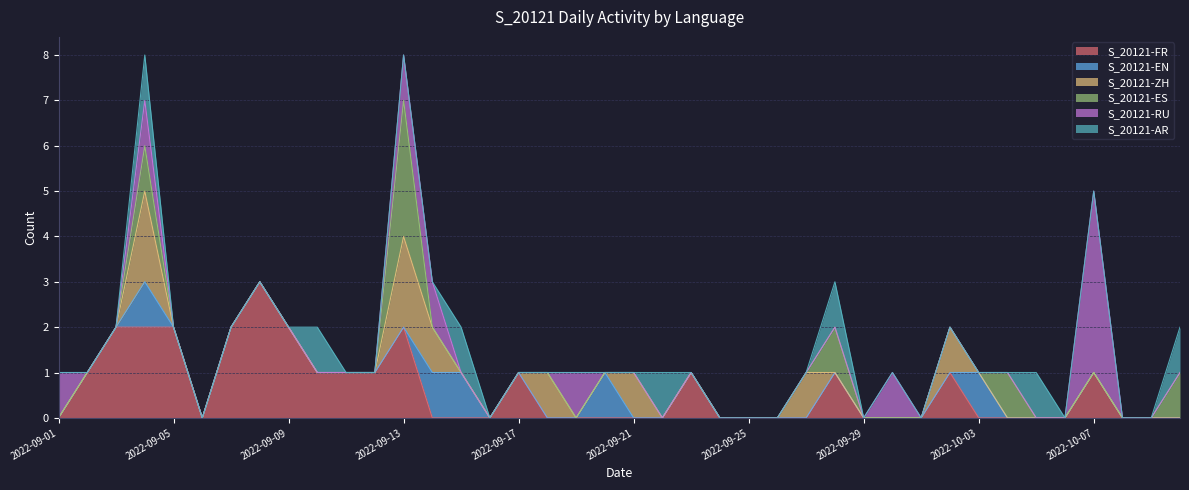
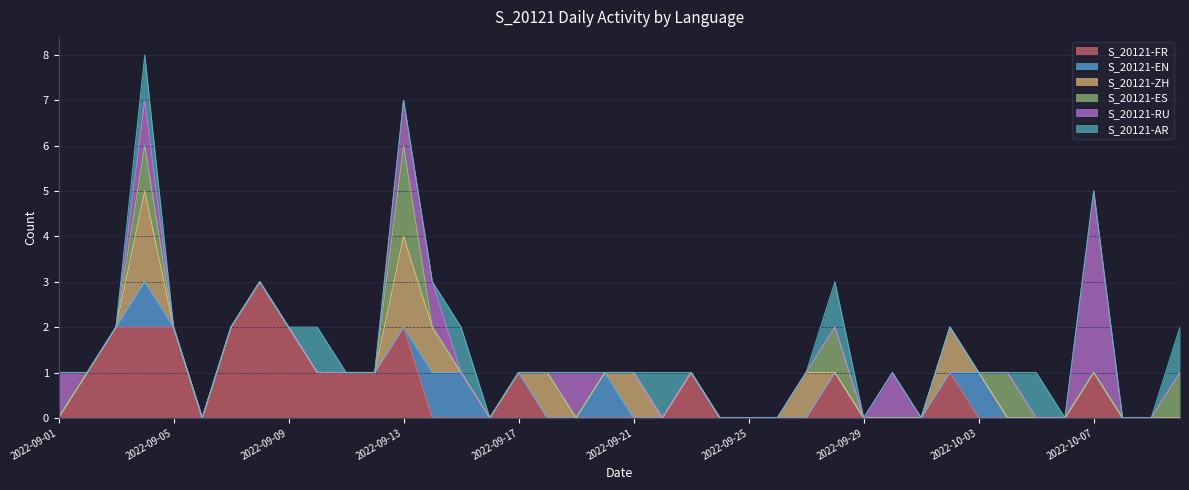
  {
    "S_20121-FR": {
      "2022-10-03": 0
    },
    "S_20121-ZH": {
      "2022-09-13": 4
    },
    "S_20121-ES": {
-     "2022-09-13": 3
+     "2022-09-13": 2
    }
  }
